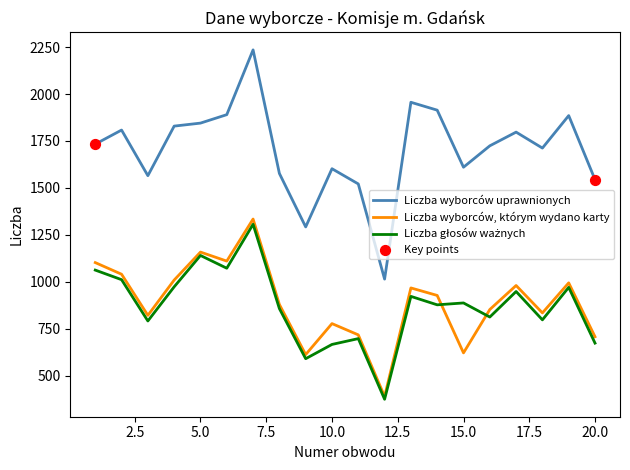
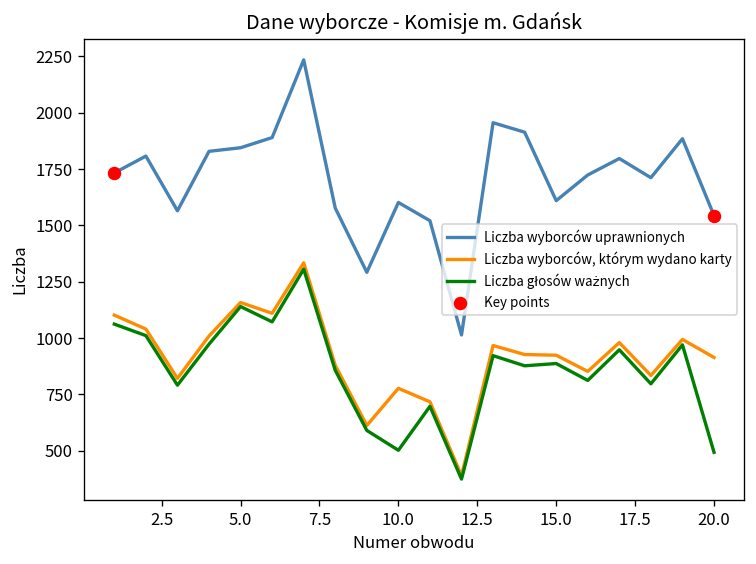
  {
    "Liczba wyborców uprawnionych": {
      "5.0": 1850,
      "10.0": 1600,
      "15.0": 1610
    },
    "Liczba wyborców, którym wydano karty": {
      "5.0": 1160,
      "10.0": 780,
-     "15.0": 620,
-     "20.0": 710
+     "15.0": 920,
+     "20.0": 910
    },
    "Liczba głosów ważnych": {
      "5.0": 1140,
-     "10.0": 670,
+     "10.0": 500,
      "15.0": 890,
-     "20.0": 670
+     "20.0": 490
    }
  }
